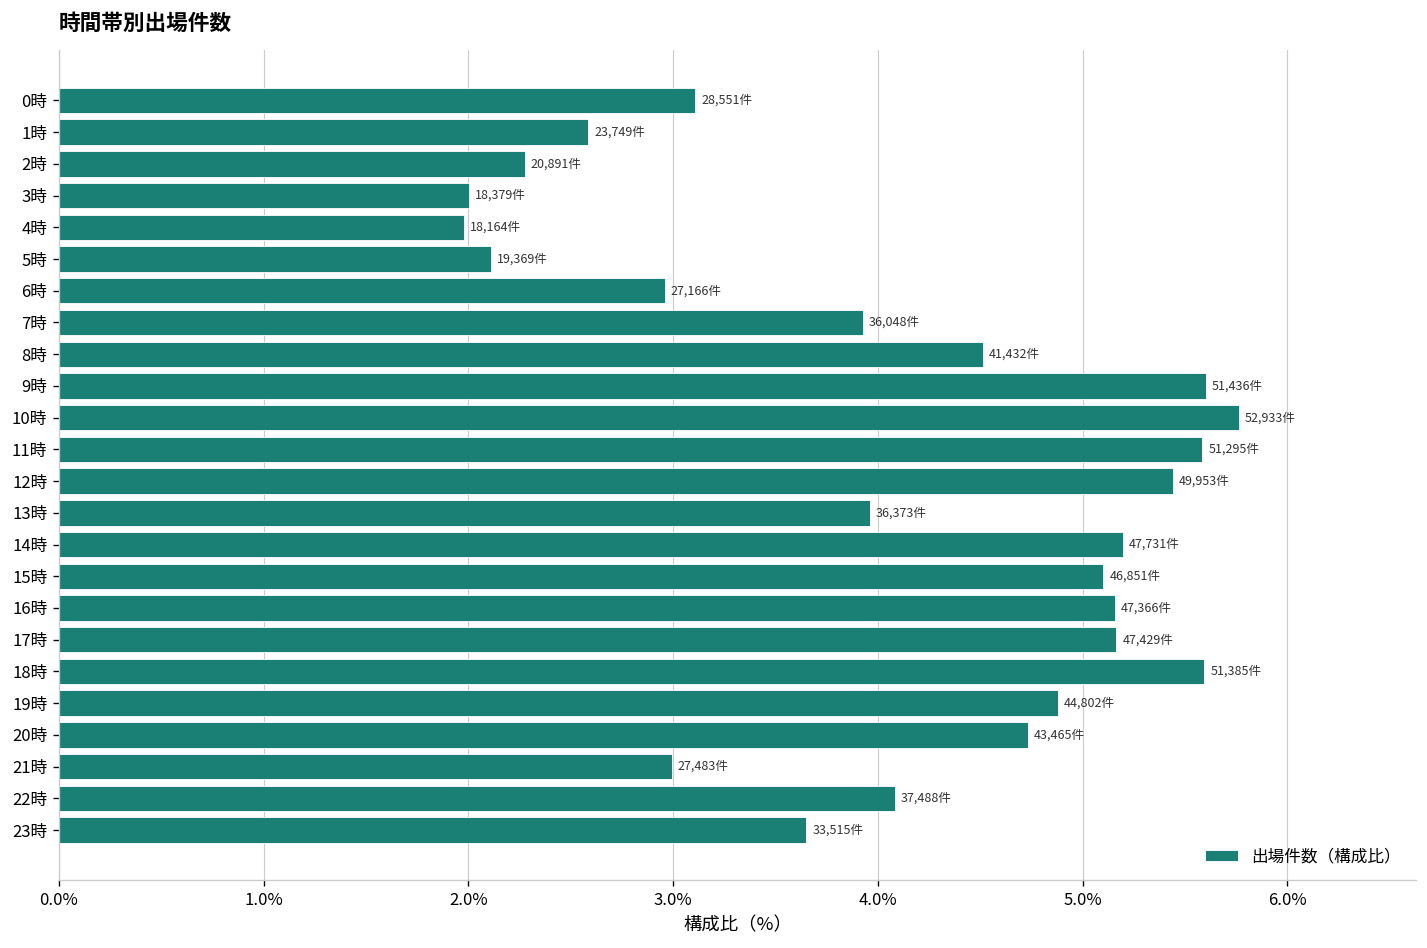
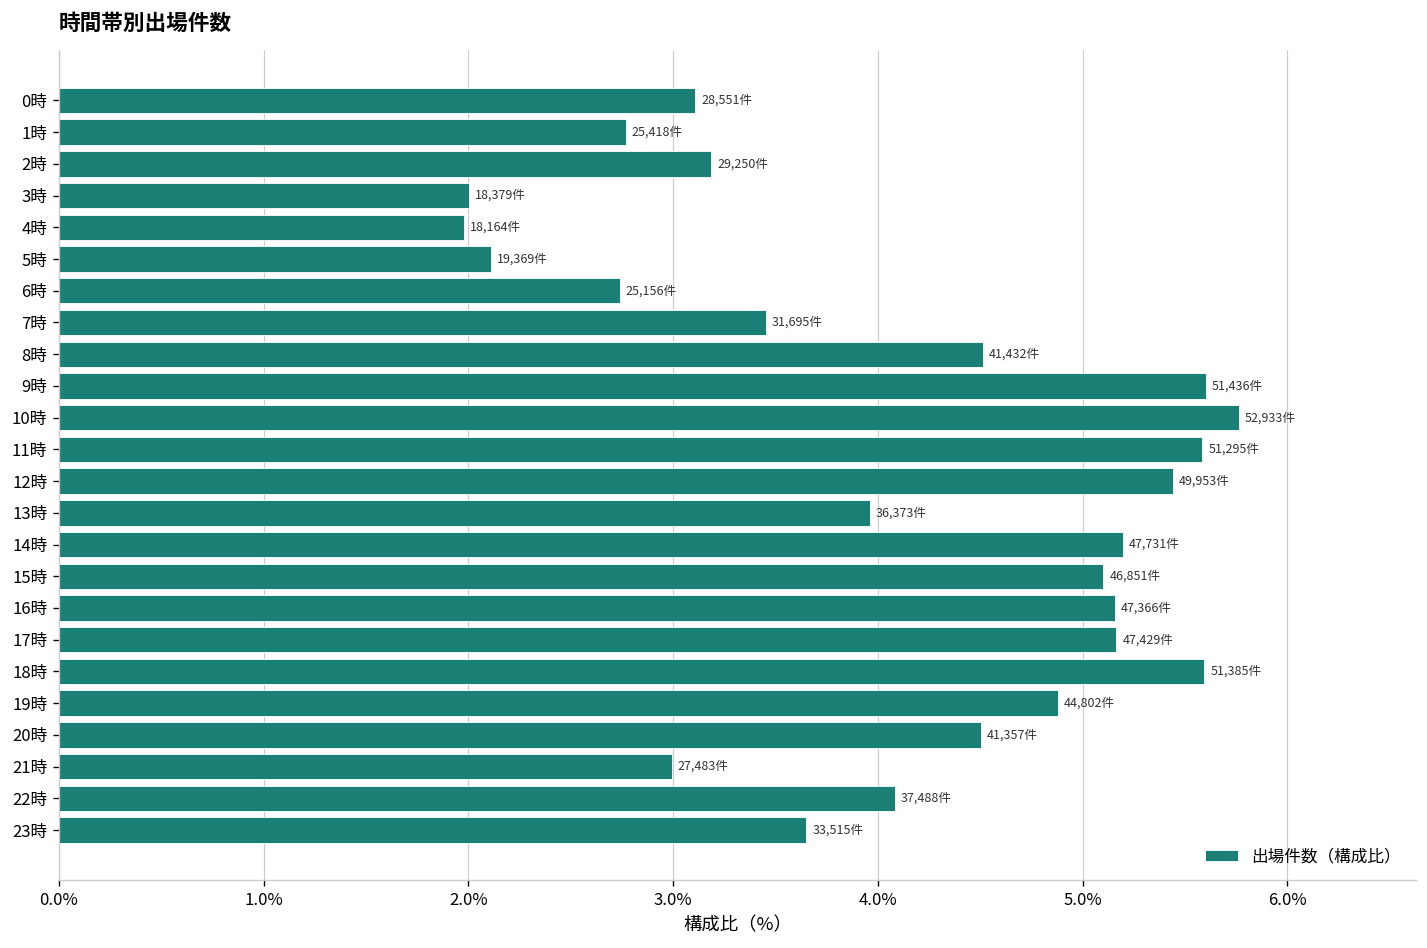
  {
-   "1時": "23,749件",
-   "2時": "20,891件",
-   "6時": "27,166件",
-   "7時": "36,048件",
-   "20時": "43,465件"
+   "1時": "25,418件",
+   "2時": "29,250件",
+   "6時": "25,156件",
+   "7時": "31,695件",
+   "20時": "41,357件"
  }
